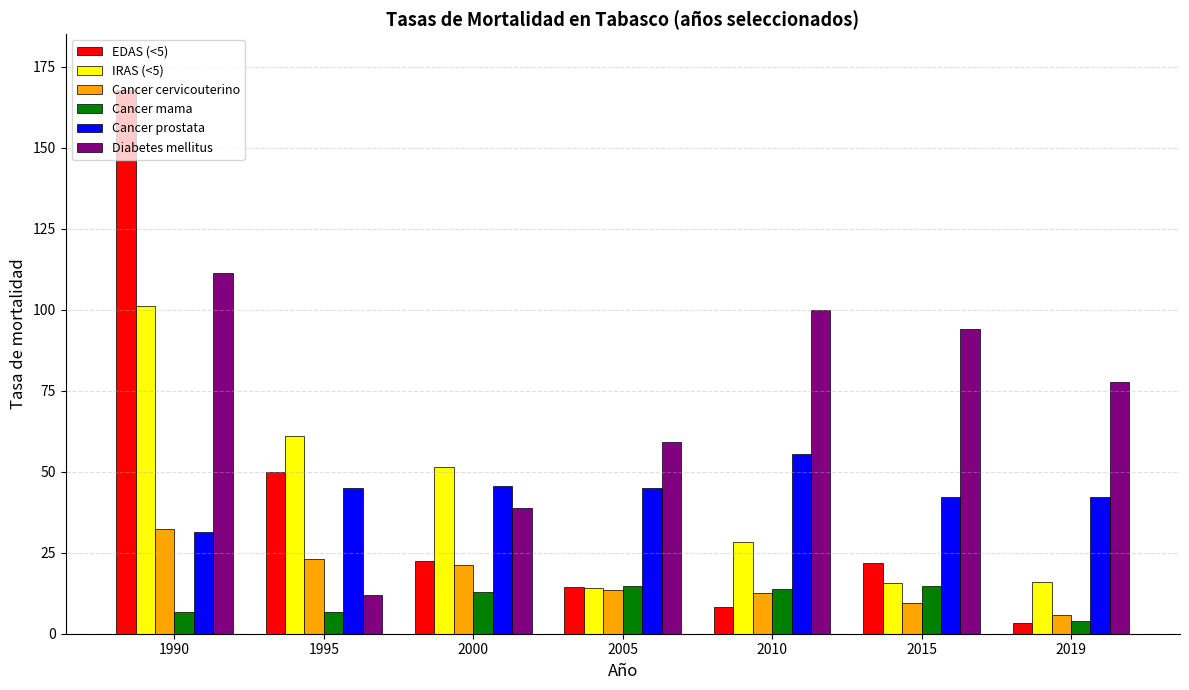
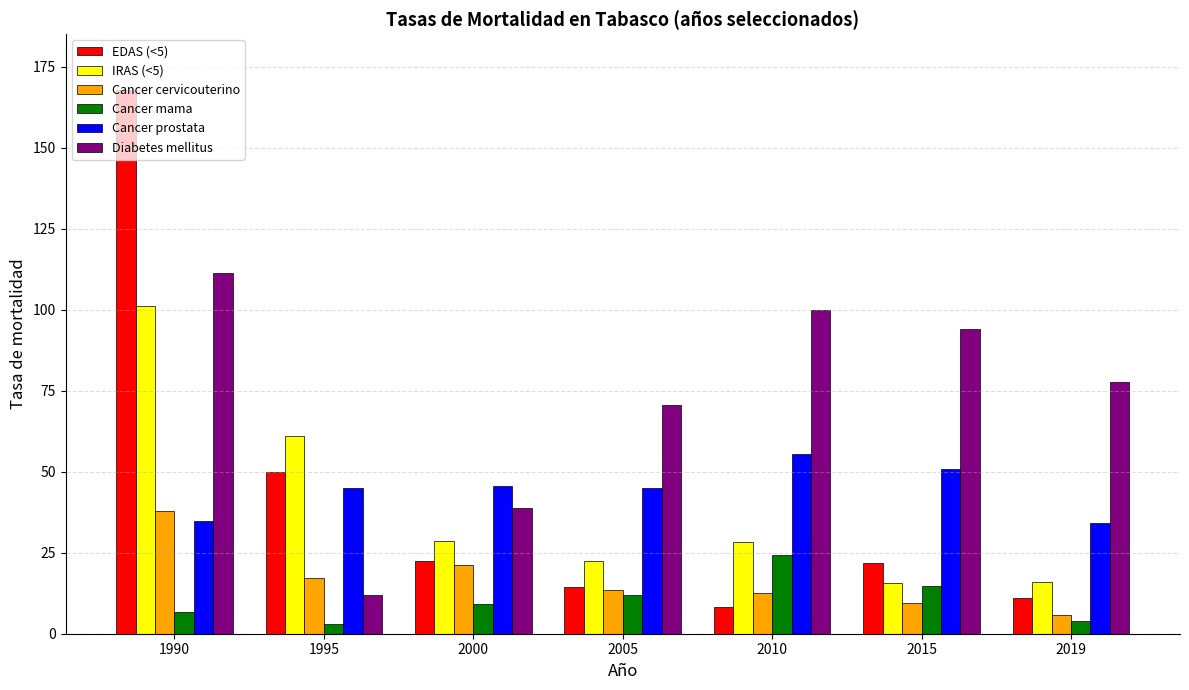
  {
    "EDAS (<5)": {
      "1995": 50,
      "2000": 23,
      "2005": 14,
      "2010": 8,
      "2015": 22,
-     "2019": 3
+     "2019": 11
    },
    "IRAS (<5)": {
      "1990": 101,
      "1995": 61,
-     "2000": 51,
-     "2005": 14,
+     "2000": 29,
+     "2005": 22,
      "2010": 28,
      "2015": 16,
      "2019": 16
    },
    "Cancer cervicouterino": {
-     "1990": 32,
-     "1995": 23,
+     "1990": 38,
+     "1995": 17,
      "2000": 21,
      "2005": 13,
      "2010": 12,
      "2015": 10,
      "2019": 6
    },
    "Cancer mama": {
      "1990": 7,
-     "1995": 7,
-     "2000": 13,
-     "2005": 15,
-     "2010": 14,
+     "1995": 3,
+     "2000": 9,
+     "2005": 12,
+     "2010": 24,
      "2015": 15,
      "2019": 4
    },
    "Cancer prostata": {
-     "1990": 32,
+     "1990": 35,
      "1995": 45,
      "2000": 46,
      "2005": 45,
      "2010": 56,
-     "2015": 42,
-     "2019": 42
+     "2015": 51,
+     "2019": 34
    },
    "Diabetes mellitus": {
      "1990": 111,
      "1995": 12,
      "2000": 39,
-     "2005": 59,
+     "2005": 71,
      "2010": 100,
      "2015": 94,
      "2019": 78
    }
  }
